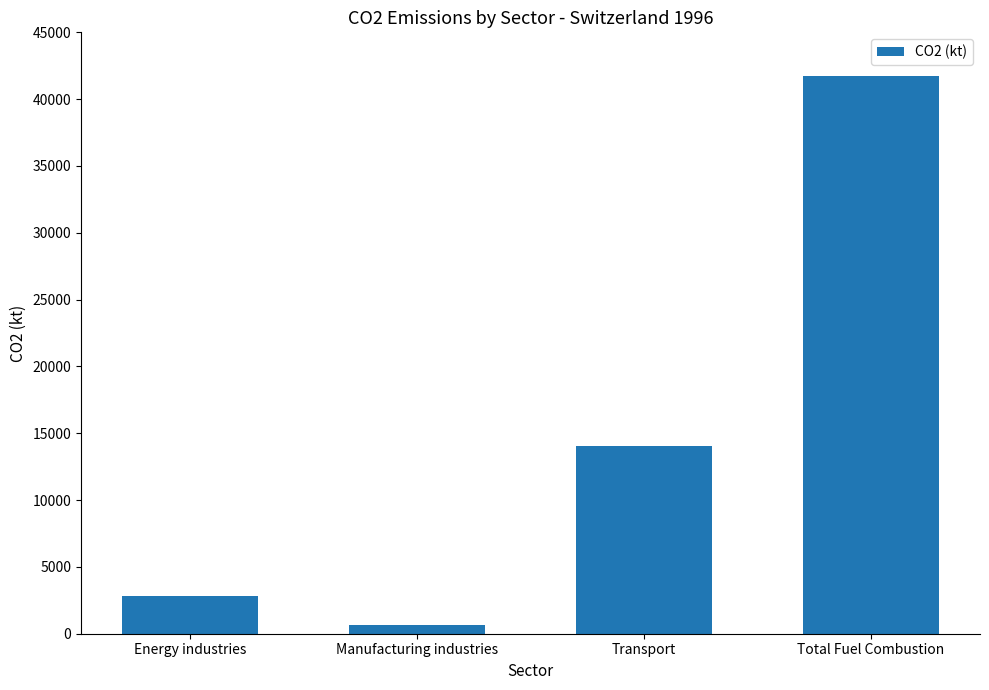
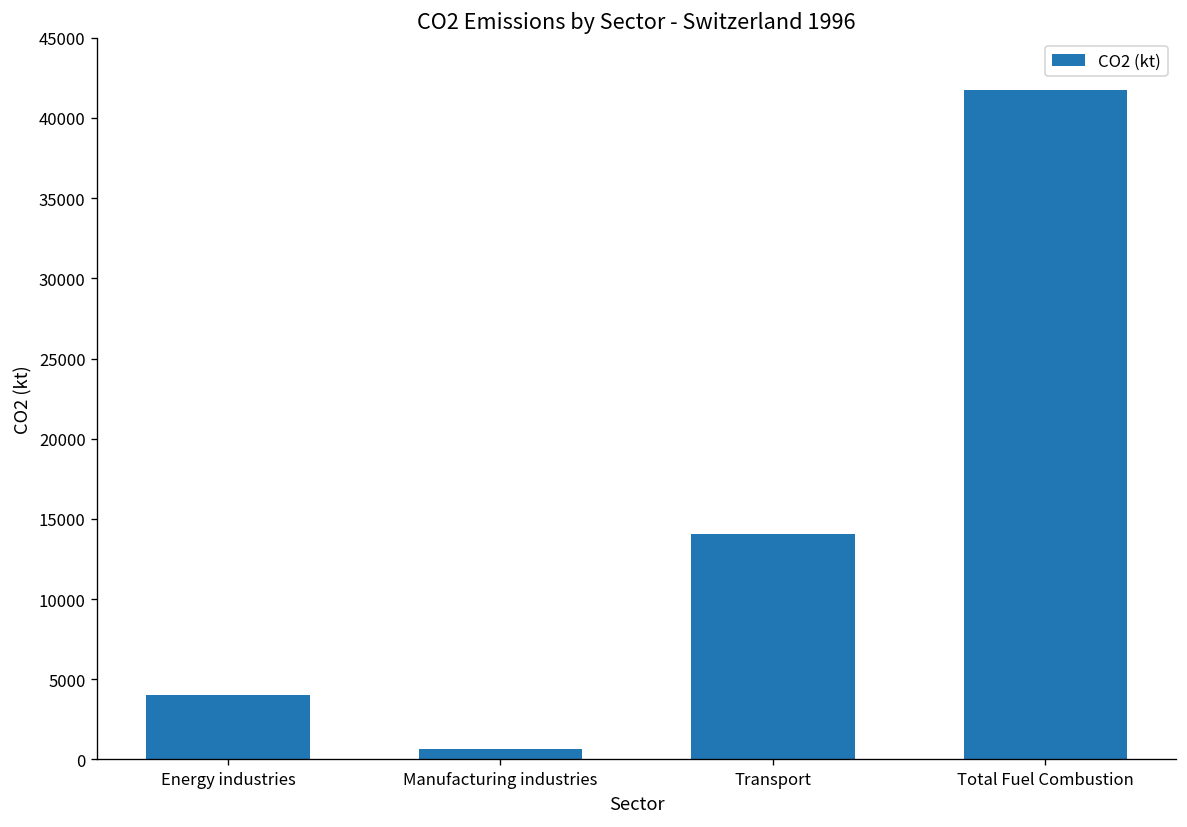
  {
-   "Energy industries": 2800,
+   "Energy industries": 4000,
    "Manufacturing industries": 700,
    "Transport": 14100,
    "Total Fuel Combustion": 41700
  }
